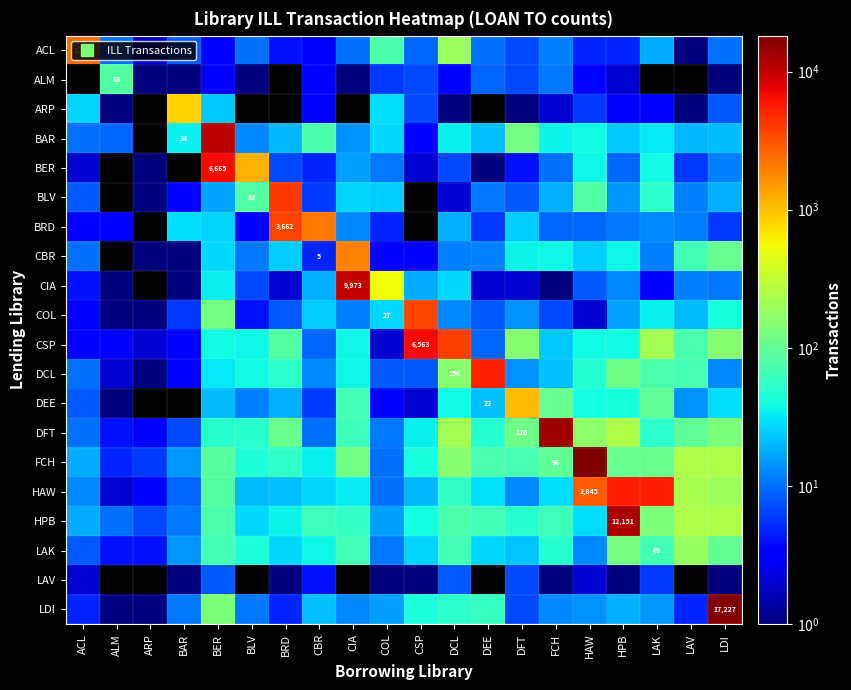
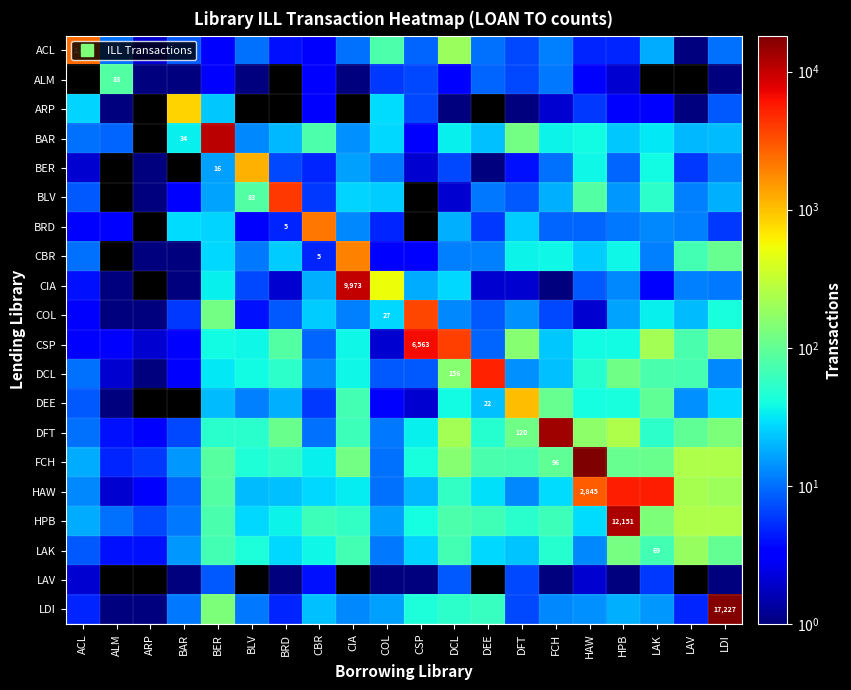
  {
    "ALM": {
      "ALM": "83"
    },
    "BAR": {
      "BAR": "34"
    },
    "BER": {
-     "BER": "6,665"
+     "BER": "16"
    },
    "BLV": {
      "BLV": "83"
    },
    "BRD": {
-     "BRD": "3,662"
+     "BRD": "5"
    },
    "CBR": {
      "CBR": "5"
    },
    "CIA": {
      "CIA": "9,973"
    },
    "COL": {
      "COL": "27"
    },
    "CSP": {
      "CSP": "6,563"
    },
    "DCL": {
      "DCL": "156"
    },
    "DEE": {
      "DEE": "22"
    },
    "DFT": {
      "DFT": "120"
    },
    "FCH": {
      "FCH": "96"
    },
    "HAW": {
      "HAW": "2,845"
    },
    "HPB": {
      "HPB": "12,151"
    },
    "LAK": {
      "LAK": "69"
    },
    "LDI": {
      "LDI": "17,227"
    }
  }
